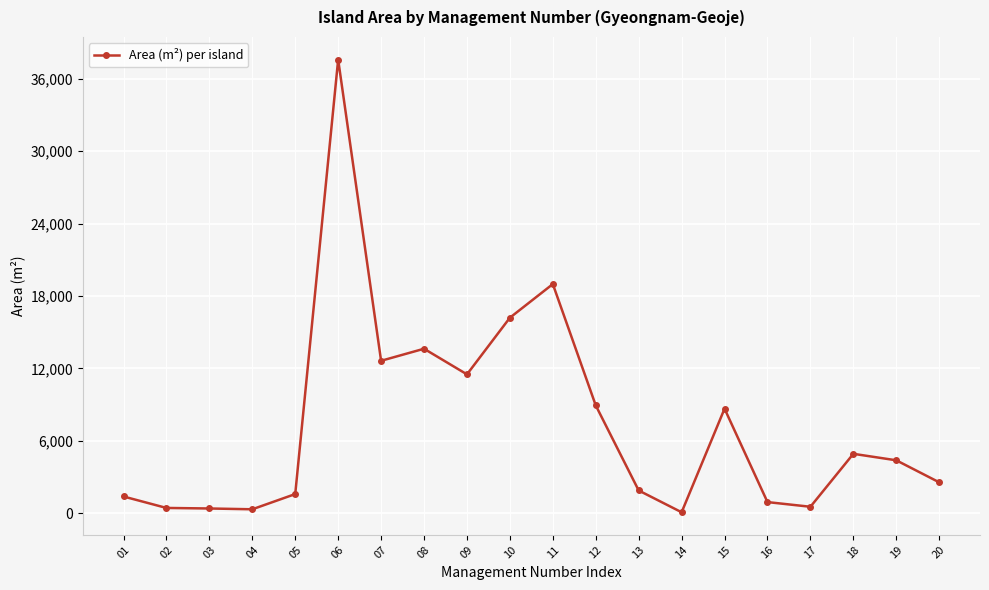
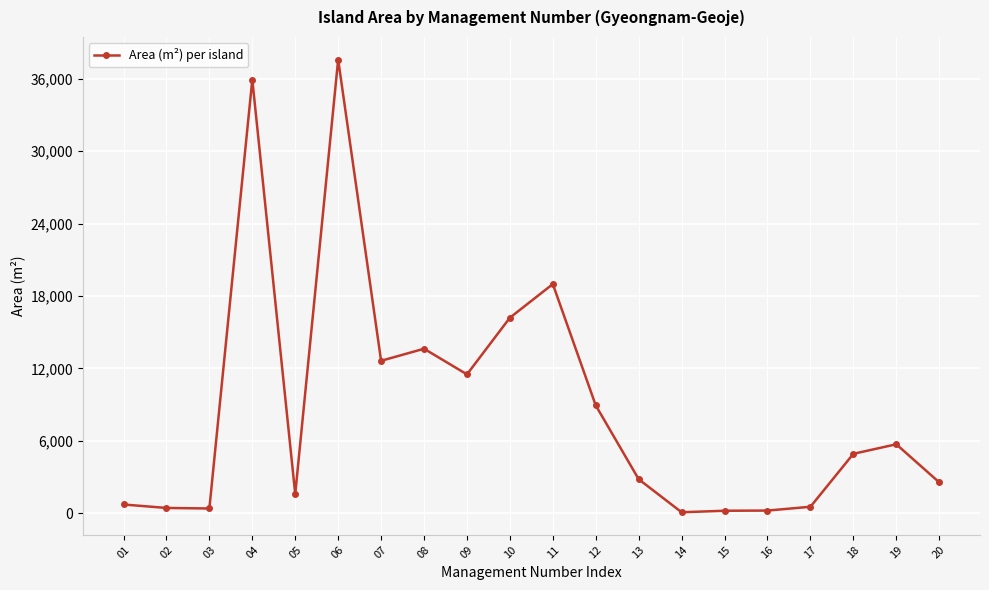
  {
-   "01": "1,400",
+   "01": "700",
    "02": "400",
    "03": "400",
-   "04": "300",
+   "04": "35,900",
    "05": "1,600",
    "06": "37,600",
    "07": "12,600",
    "08": "13,600",
    "09": "11,500",
    "10": "16,200",
    "11": "19,000",
    "12": "8,900",
-   "13": "1,900",
+   "13": "2,800",
    "14": "100",
-   "15": "8,700",
-   "16": "900",
+   "15": "200",
+   "16": "200",
    "17": "500",
    "18": "4,900",
-   "19": "4,400",
+   "19": "5,700",
    "20": "2,600"
  }
